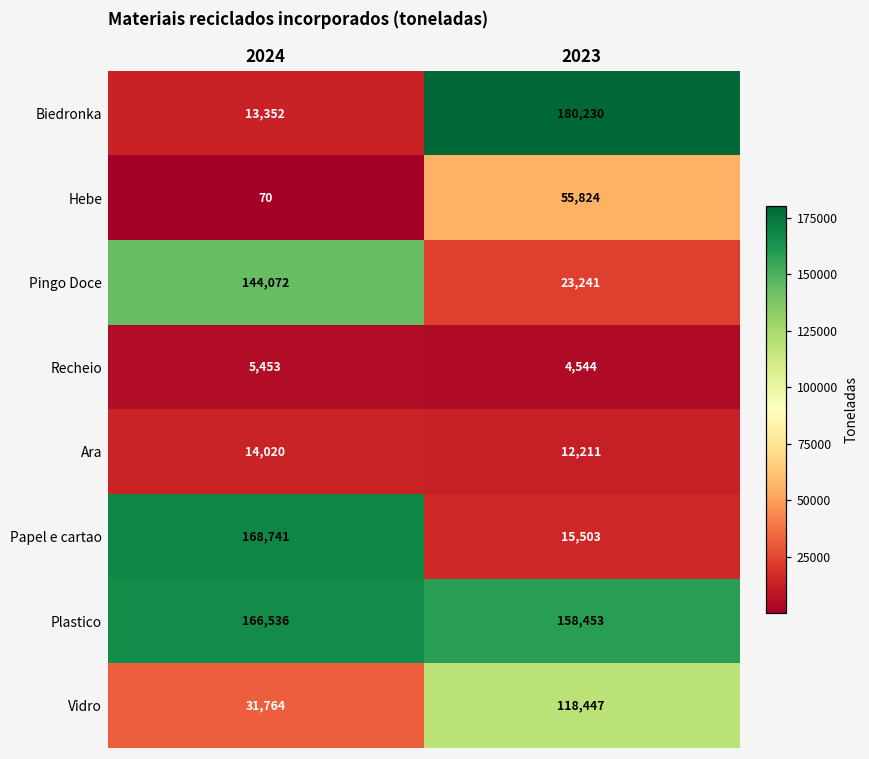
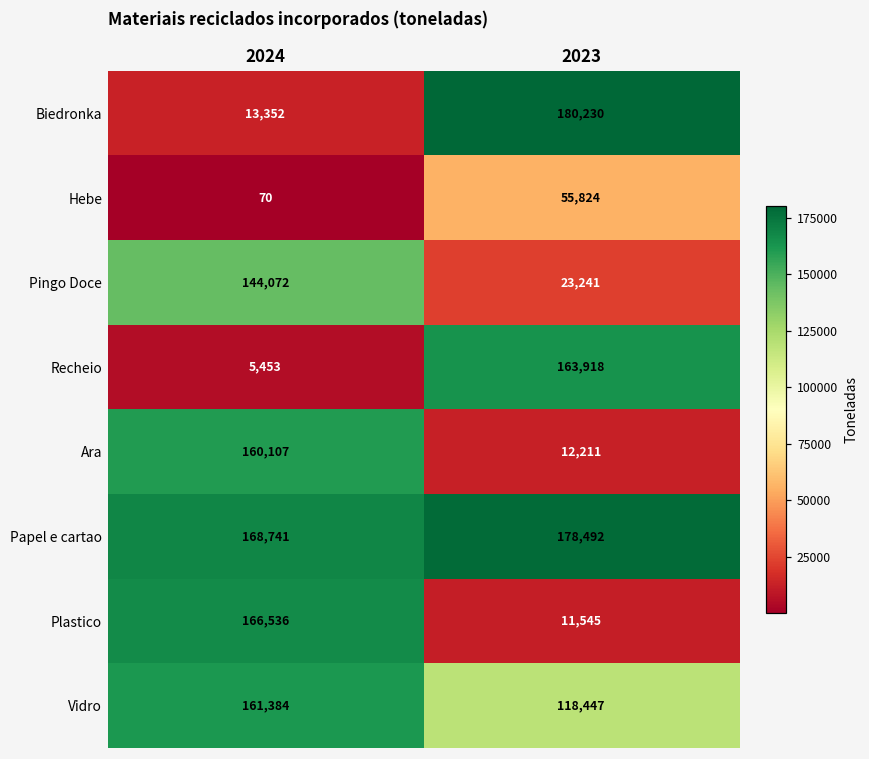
  {
    "Biedronka": {
      "2024": "13,352",
      "2023": "180,230"
    },
    "Hebe": {
      "2024": "70",
      "2023": "55,824"
    },
    "Pingo Doce": {
      "2024": "144,072",
      "2023": "23,241"
    },
    "Recheio": {
      "2024": "5,453",
-     "2023": "4,544"
+     "2023": "163,918"
    },
    "Ara": {
-     "2024": "14,020",
+     "2024": "160,107",
      "2023": "12,211"
    },
    "Papel e cartao": {
      "2024": "168,741",
-     "2023": "15,503"
+     "2023": "178,492"
    },
    "Plastico": {
      "2024": "166,536",
-     "2023": "158,453"
+     "2023": "11,545"
    },
    "Vidro": {
-     "2024": "31,764",
+     "2024": "161,384",
      "2023": "118,447"
    }
  }
